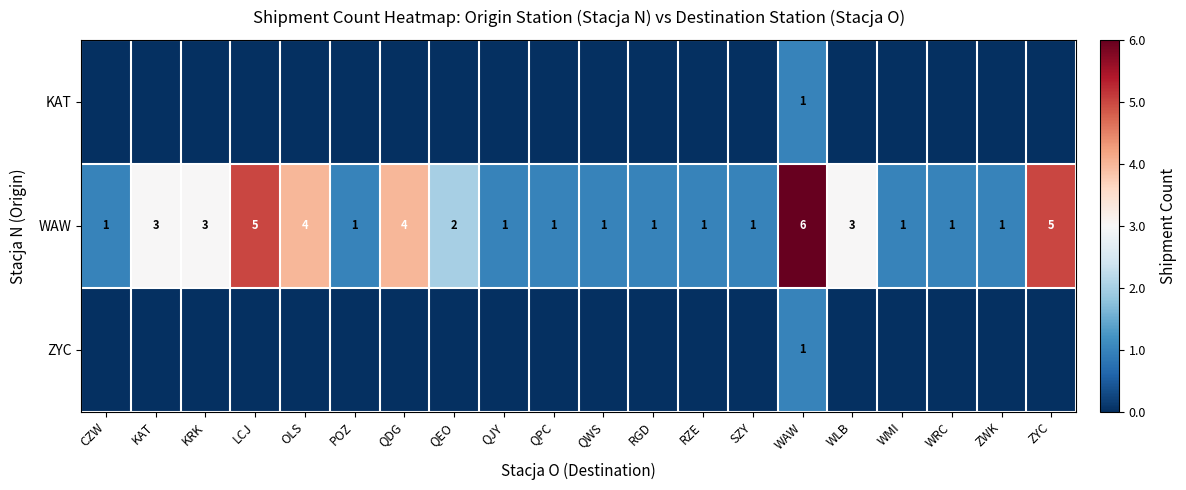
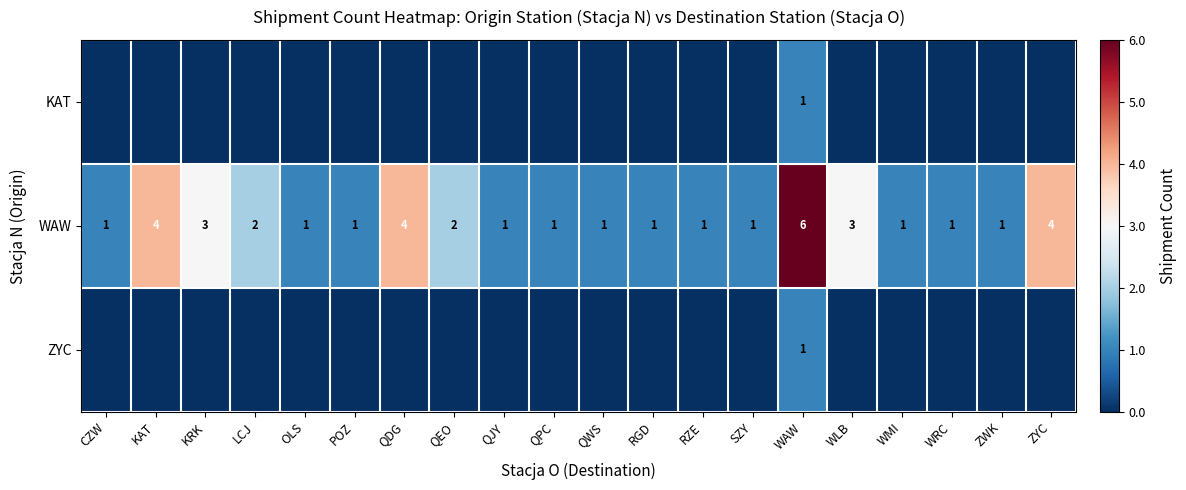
  {
    "KAT": {
      "WAW": 1
    },
    "WAW": {
      "CZW": 1,
-     "KAT": 3,
+     "KAT": 4,
      "KRK": 3,
-     "LCJ": 5,
-     "OLS": 4,
+     "LCJ": 2,
+     "OLS": 1,
      "POZ": 1,
      "QDG": 4,
      "QEO": 2,
      "QJY": 1,
      "QPC": 1,
      "QWS": 1,
      "RGD": 1,
      "RZE": 1,
      "SZY": 1,
      "WAW": 6,
      "WLB": 3,
      "WMI": 1,
      "WRC": 1,
      "ZWK": 1,
-     "ZYC": 5
+     "ZYC": 4
    },
    "ZYC": {
      "WAW": 1
    }
  }
